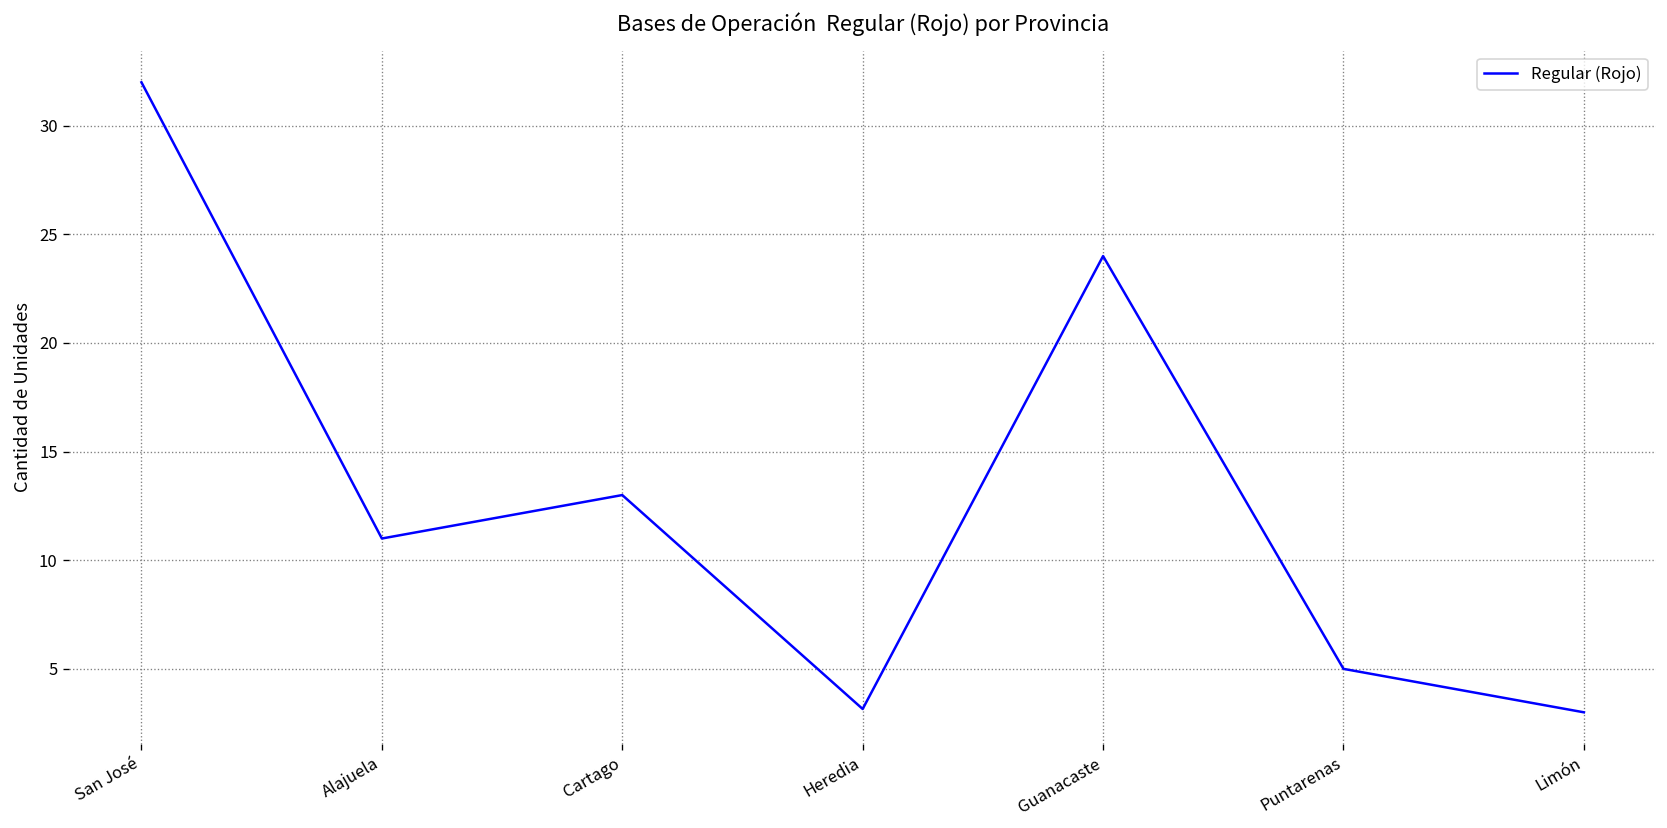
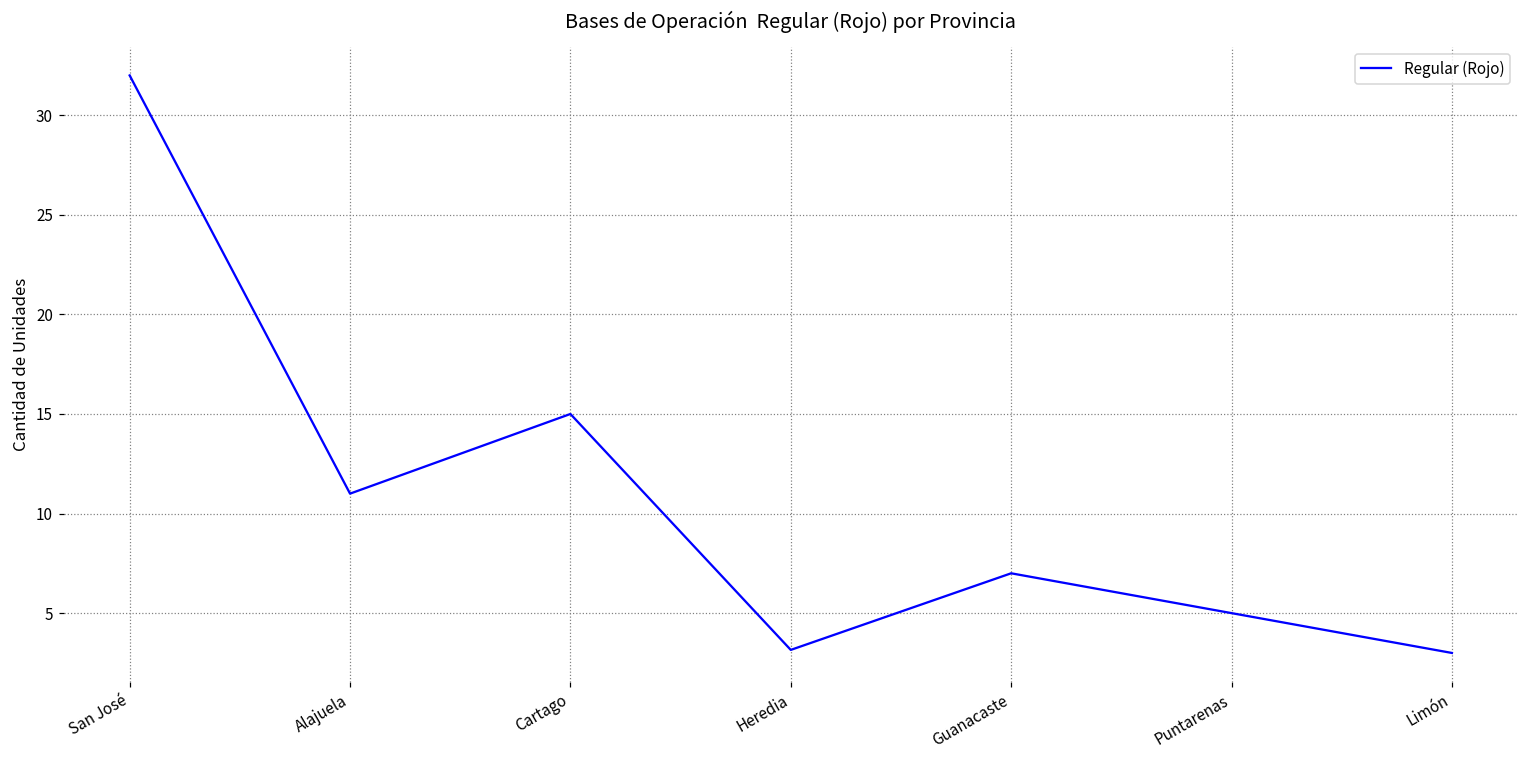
  {
    "San José": 32,
    "Alajuela": 11,
-   "Cartago": 13,
+   "Cartago": 15,
    "Heredia": 3.2,
-   "Guanacaste": 24,
+   "Guanacaste": 7,
    "Puntarenas": 5,
    "Limón": 3
  }
